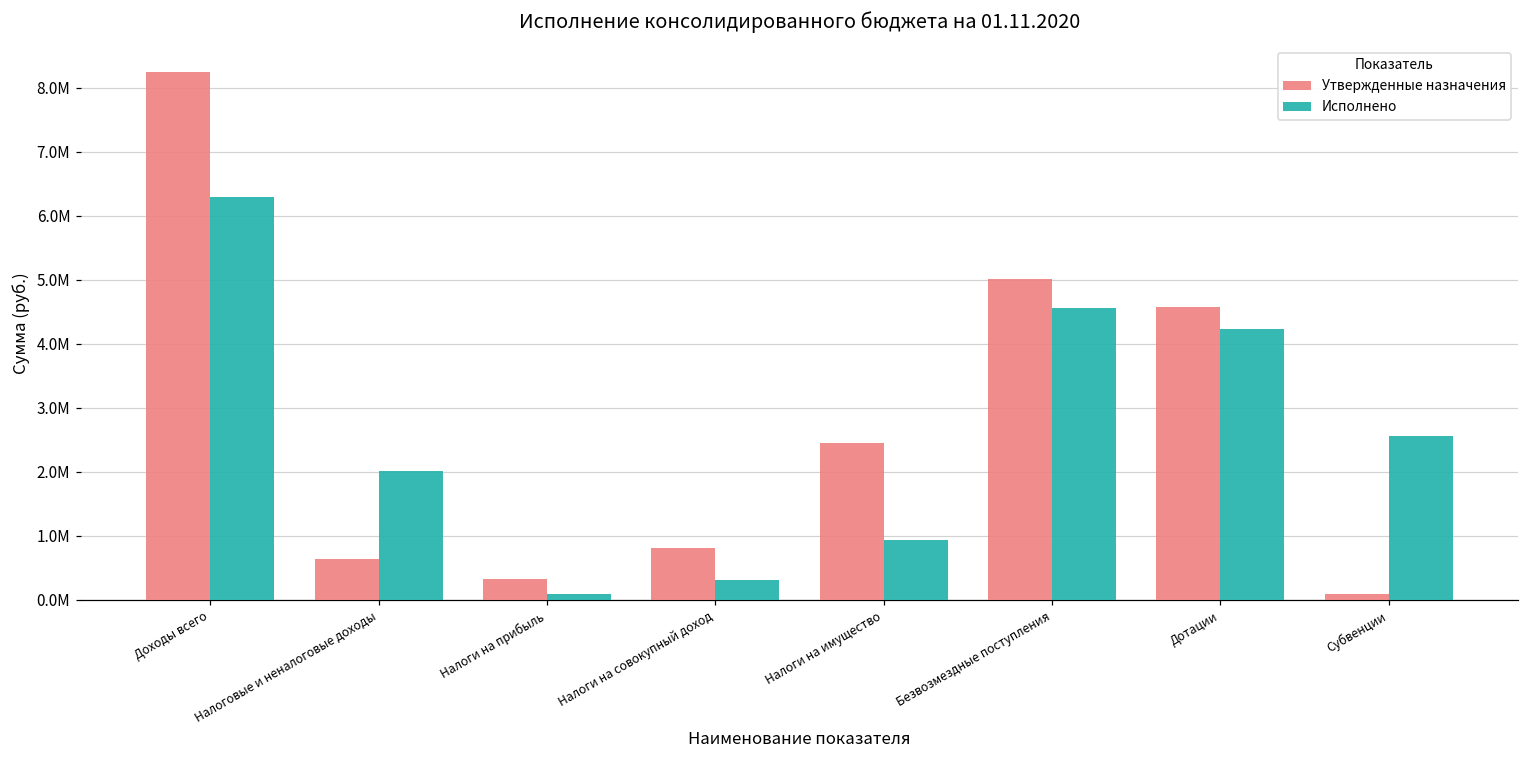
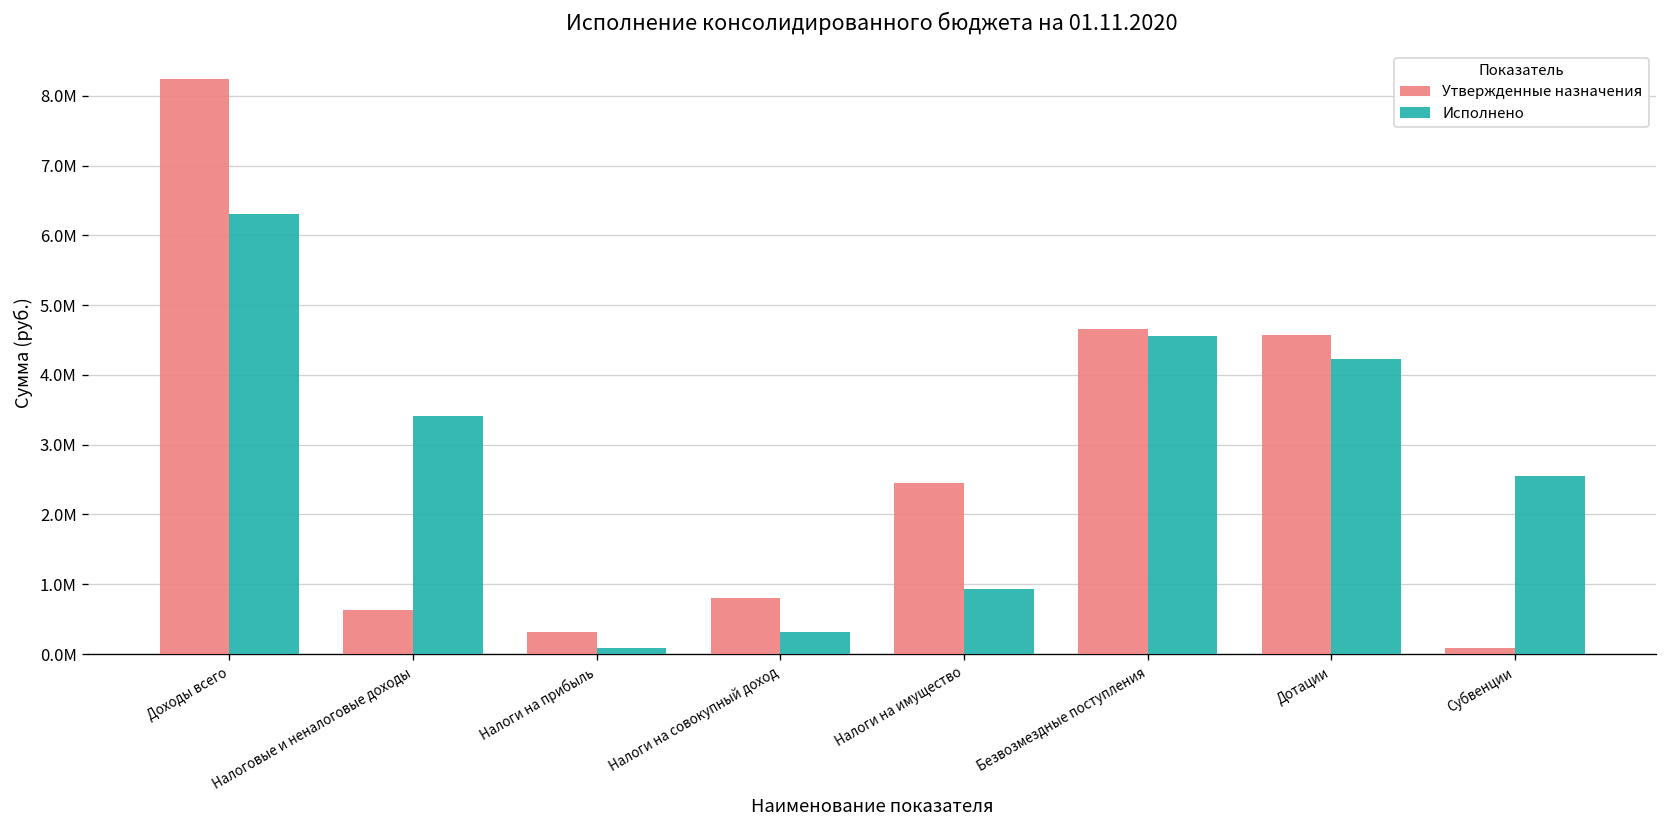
  {
    "Утвержденные назначения": {
      "Доходы всего": 8200000,
      "Налоговые и неналоговые доходы": 600000,
      "Налоги на прибыль": 300000,
      "Налоги на совокупный доход": 800000,
      "Налоги на имущество": 2400000,
-     "Безвозмездные поступления": 5000000,
+     "Безвозмездные поступления": 4700000,
      "Дотации": 4600000,
      "Субвенции": 100000
    },
    "Исполнено": {
      "Доходы всего": 6300000,
-     "Налоговые и неналоговые доходы": 2000000,
+     "Налоговые и неналоговые доходы": 3400000,
      "Налоги на прибыль": 100000,
      "Налоги на совокупный доход": 300000,
      "Налоги на имущество": 900000,
      "Безвозмездные поступления": 4600000,
      "Дотации": 4200000,
      "Субвенции": 2600000
    }
  }
